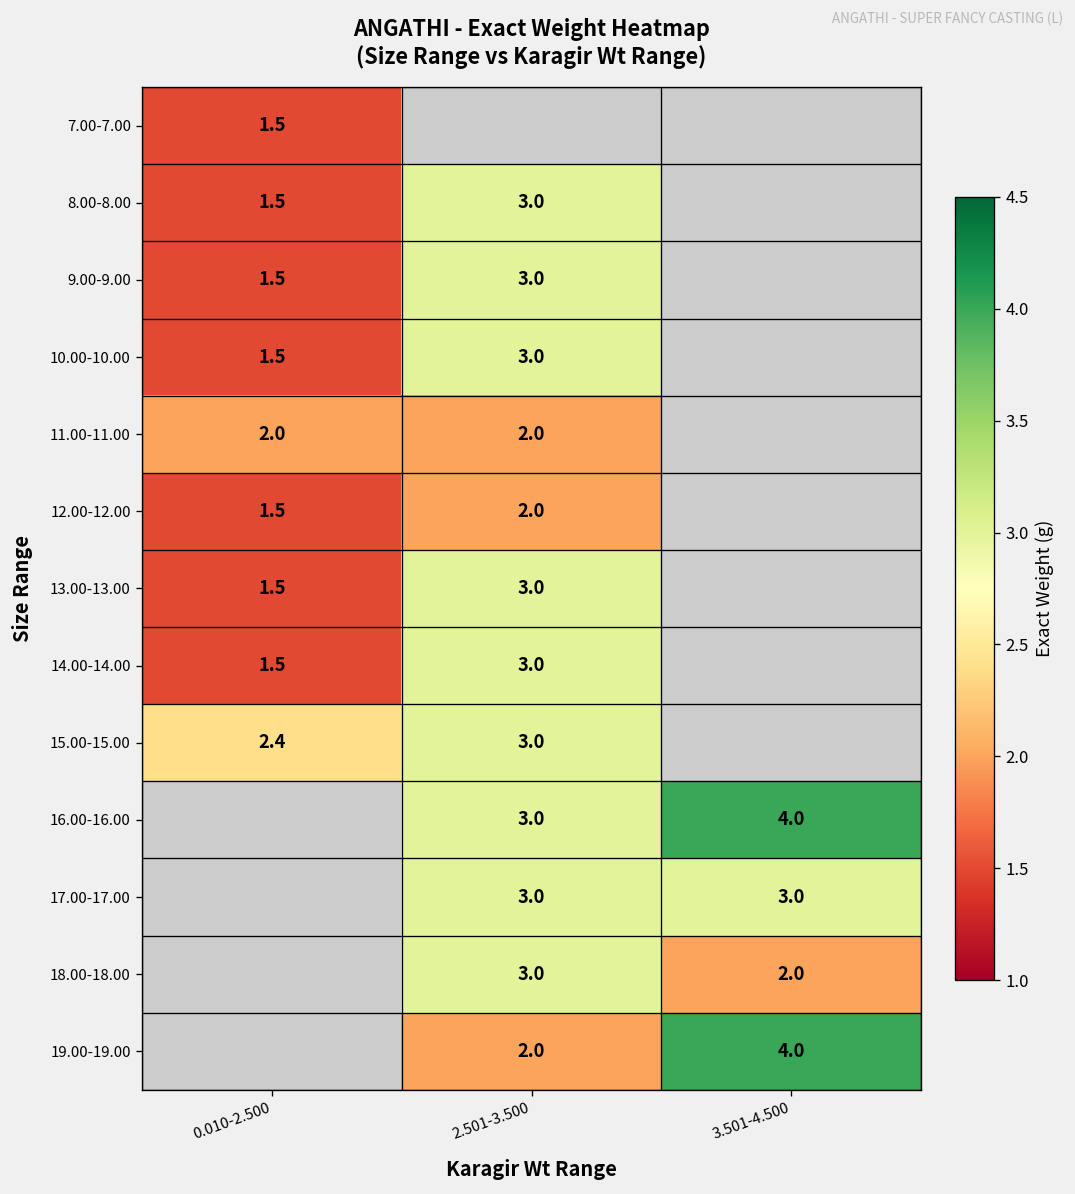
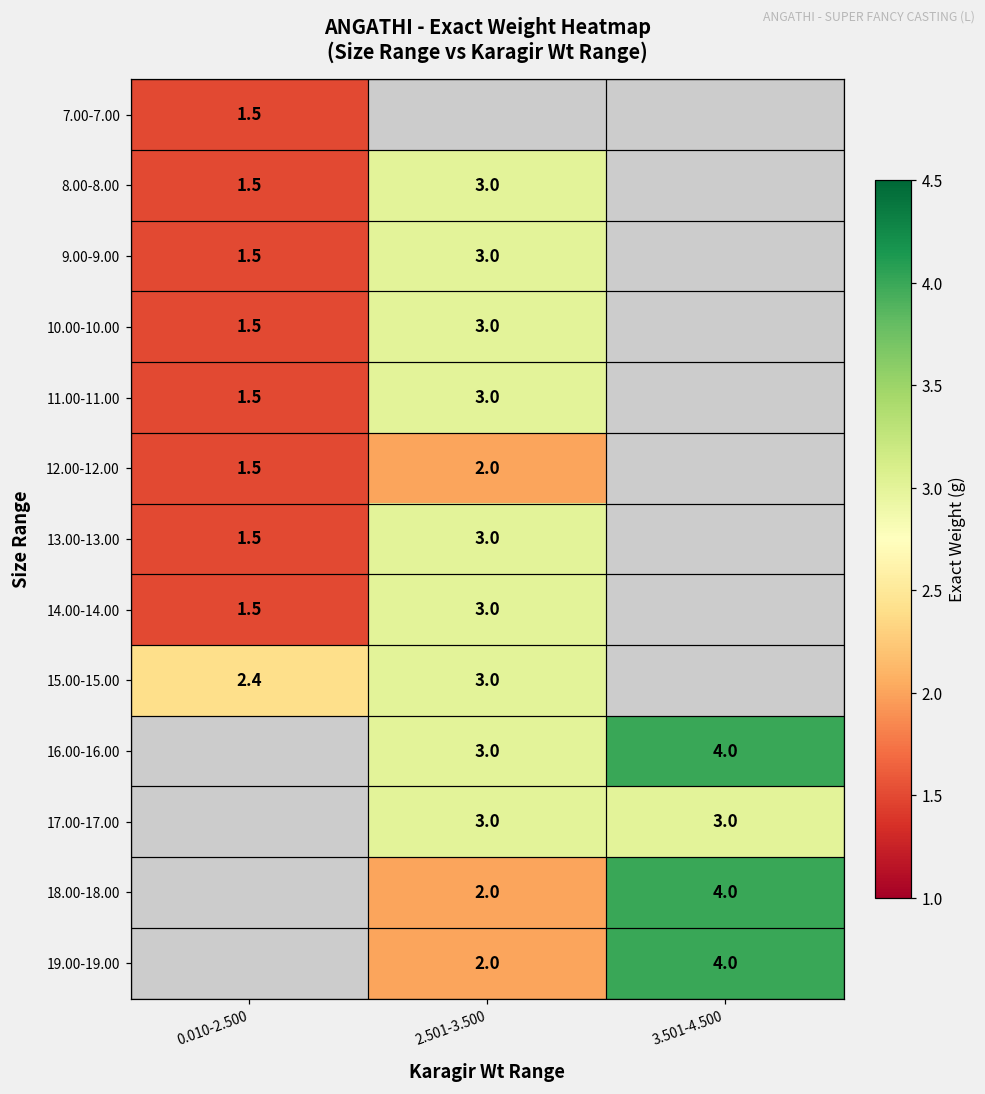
  {
    "7.00-7.00": {
      "0.010-2.500": 1.5
    },
    "8.00-8.00": {
      "0.010-2.500": 1.5,
      "2.501-3.500": 3.0
    },
    "9.00-9.00": {
      "0.010-2.500": 1.5,
      "2.501-3.500": 3.0
    },
    "10.00-10.00": {
      "0.010-2.500": 1.5,
      "2.501-3.500": 3.0
    },
    "11.00-11.00": {
-     "0.010-2.500": 2.0,
-     "2.501-3.500": 2.0
+     "0.010-2.500": 1.5,
+     "2.501-3.500": 3.0
    },
    "12.00-12.00": {
      "0.010-2.500": 1.5,
      "2.501-3.500": 2.0
    },
    "13.00-13.00": {
      "0.010-2.500": 1.5,
      "2.501-3.500": 3.0
    },
    "14.00-14.00": {
      "0.010-2.500": 1.5,
      "2.501-3.500": 3.0
    },
    "15.00-15.00": {
      "0.010-2.500": 2.4,
      "2.501-3.500": 3.0
    },
    "16.00-16.00": {
      "2.501-3.500": 3.0,
      "3.501-4.500": 4.0
    },
    "17.00-17.00": {
      "2.501-3.500": 3.0,
      "3.501-4.500": 3.0
    },
    "18.00-18.00": {
-     "2.501-3.500": 3.0,
-     "3.501-4.500": 2.0
+     "2.501-3.500": 2.0,
+     "3.501-4.500": 4.0
    },
    "19.00-19.00": {
      "2.501-3.500": 2.0,
      "3.501-4.500": 4.0
    }
  }
